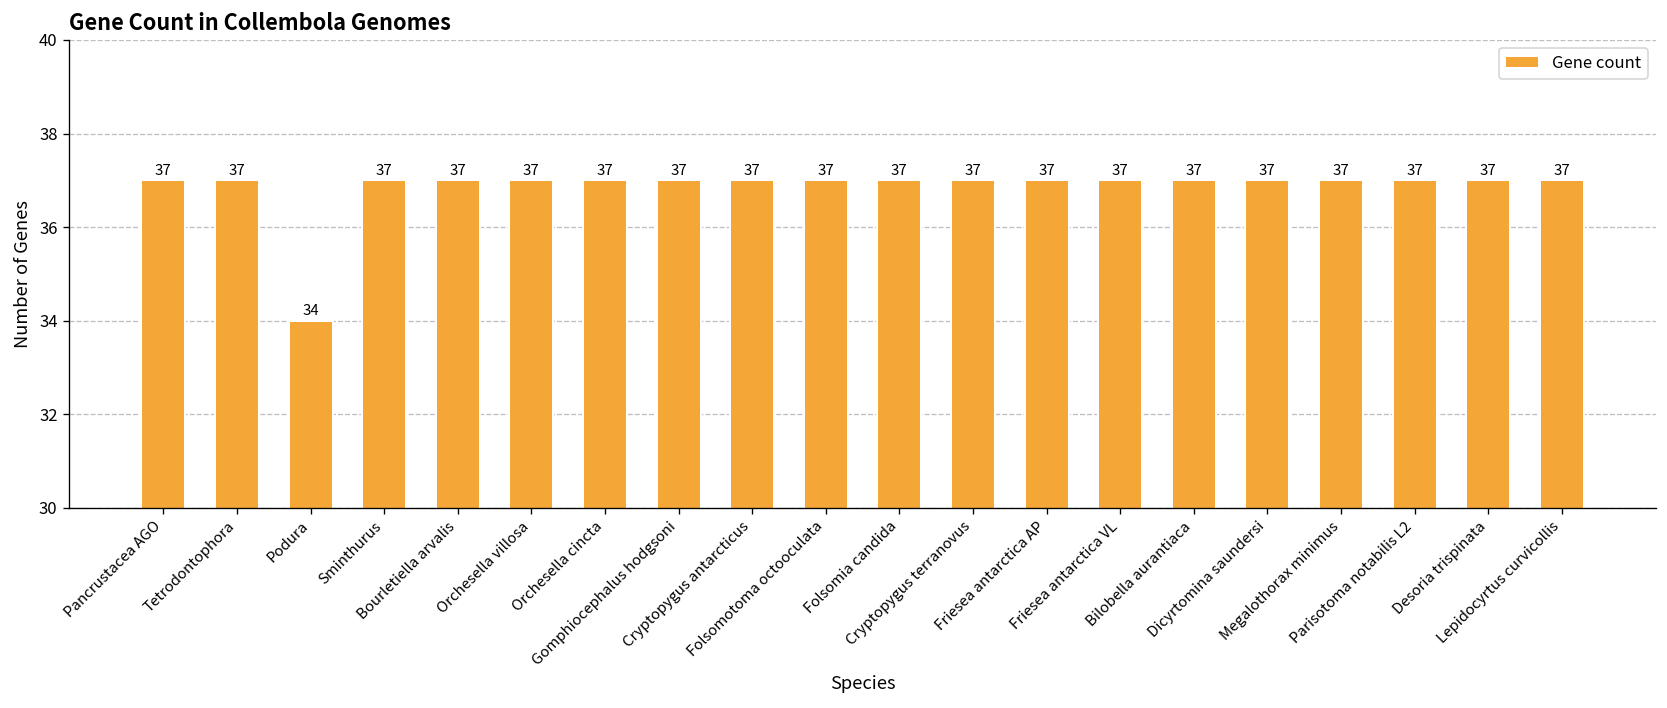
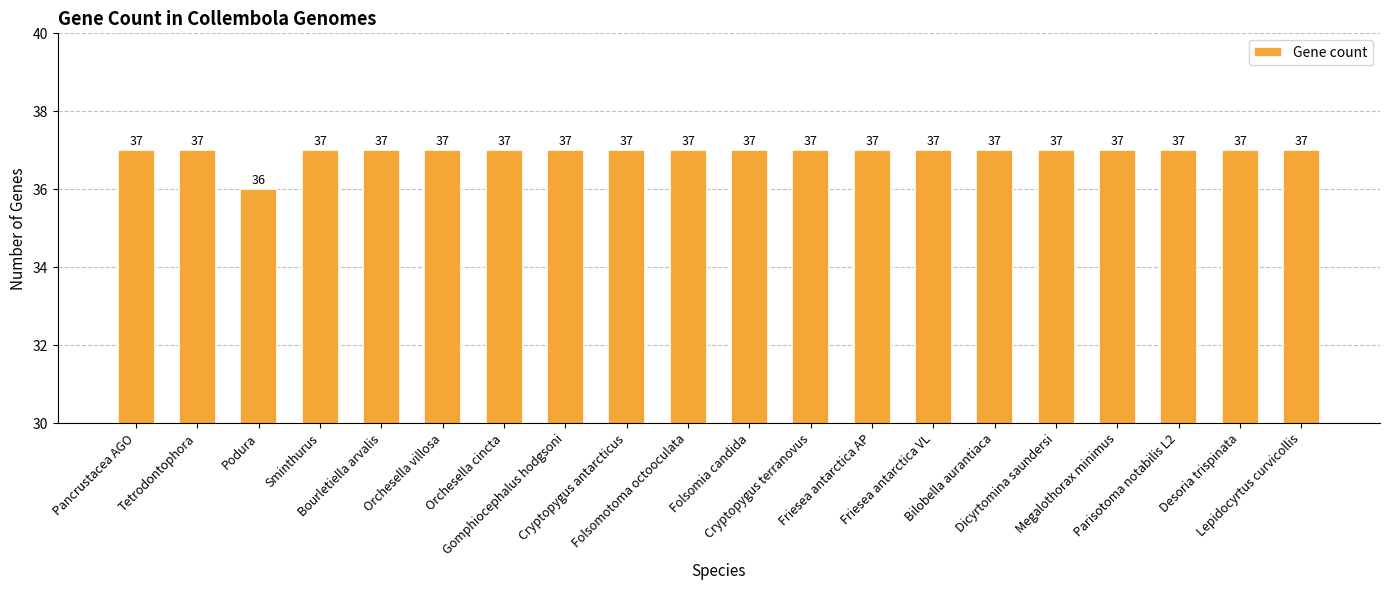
  {
    "Pancrustacea AGO": 37,
    "Tetrodontophora": 37,
-   "Podura": 34,
+   "Podura": 36,
    "Sminthurus": 37,
    "Bourletiella arvalis": 37,
    "Orchesella villosa": 37,
    "Orchesella cincta": 37,
    "Gomphiocephalus hodgsoni": 37,
    "Cryptopygus antarcticus": 37,
    "Folsomotoma octooculata": 37,
    "Folsomia candida": 37,
    "Cryptopygus terranovus": 37,
    "Friesea antarctica AP": 37,
    "Friesea antarctica VL": 37,
    "Bilobella aurantiaca": 37,
    "Dicyrtomina saundersi": 37,
    "Megalothorax minimus": 37,
    "Parisotoma notabilis L2": 37,
    "Desoria trispinata": 37,
    "Lepidocyrtus curvicollis": 37
  }
